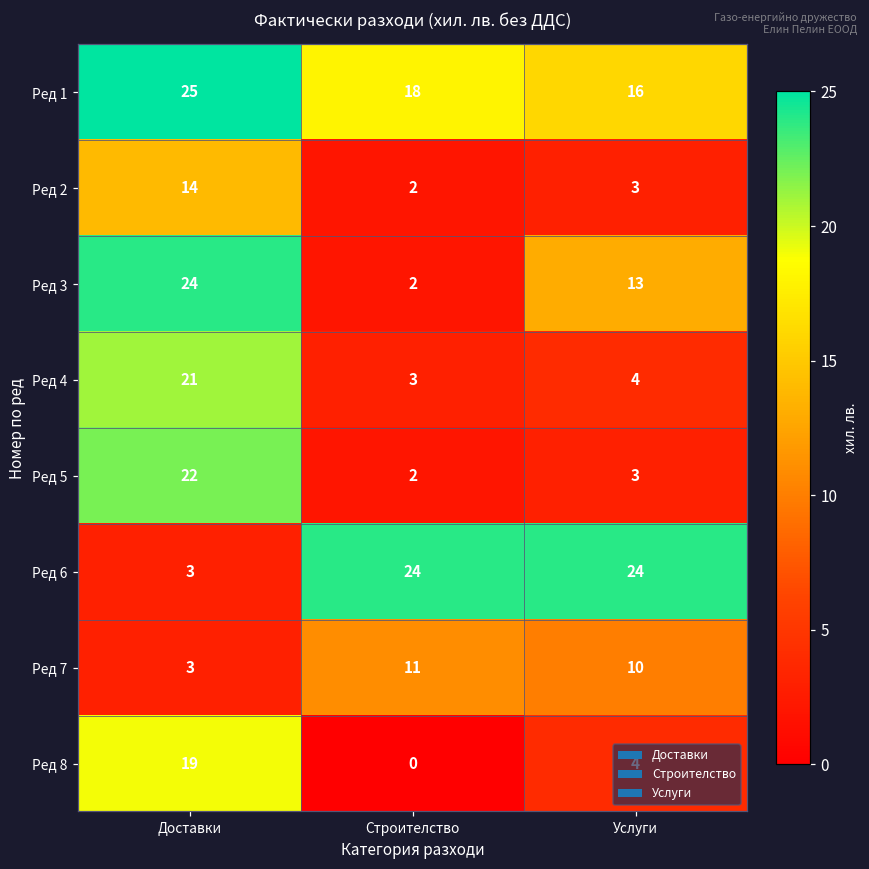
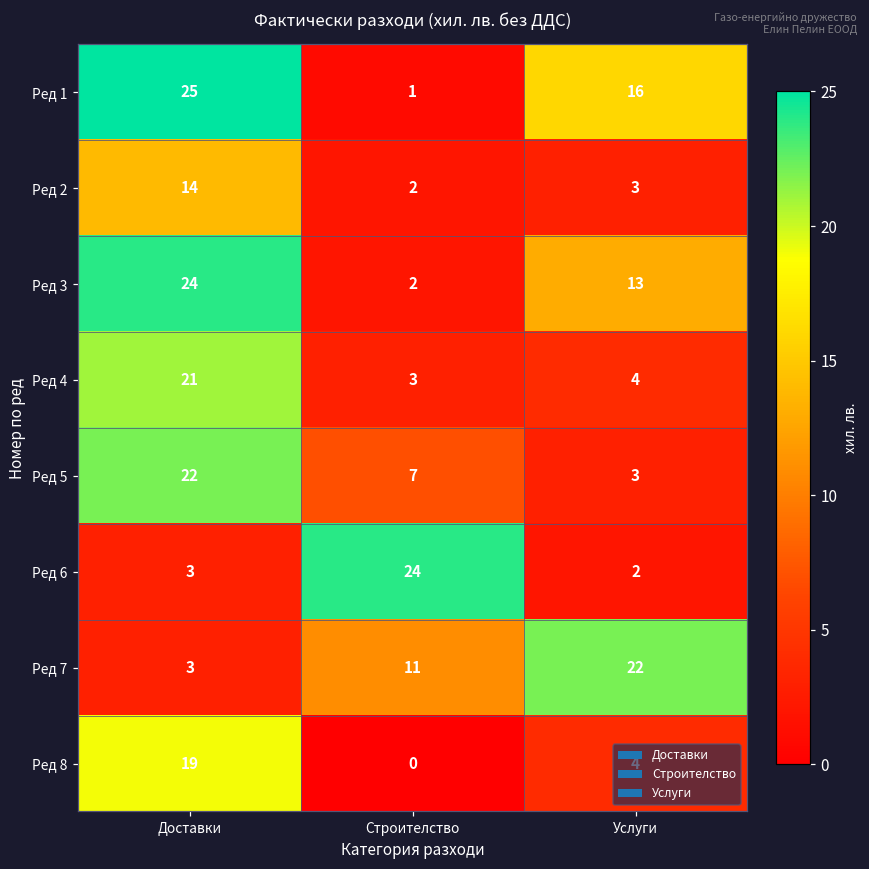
  {
    "Ред 1": {
      "Доставки": 25,
-     "Строителство": 18,
+     "Строителство": 1,
      "Услуги": 16
    },
    "Ред 2": {
      "Доставки": 14,
      "Строителство": 2,
      "Услуги": 3
    },
    "Ред 3": {
      "Доставки": 24,
      "Строителство": 2,
      "Услуги": 13
    },
    "Ред 4": {
      "Доставки": 21,
      "Строителство": 3,
      "Услуги": 4
    },
    "Ред 5": {
      "Доставки": 22,
-     "Строителство": 2,
+     "Строителство": 7,
      "Услуги": 3
    },
    "Ред 6": {
      "Доставки": 3,
      "Строителство": 24,
-     "Услуги": 24
+     "Услуги": 2
    },
    "Ред 7": {
      "Доставки": 3,
      "Строителство": 11,
-     "Услуги": 10
+     "Услуги": 22
    },
    "Ред 8": {
      "Доставки": 19,
      "Строителство": 0
    }
  }
